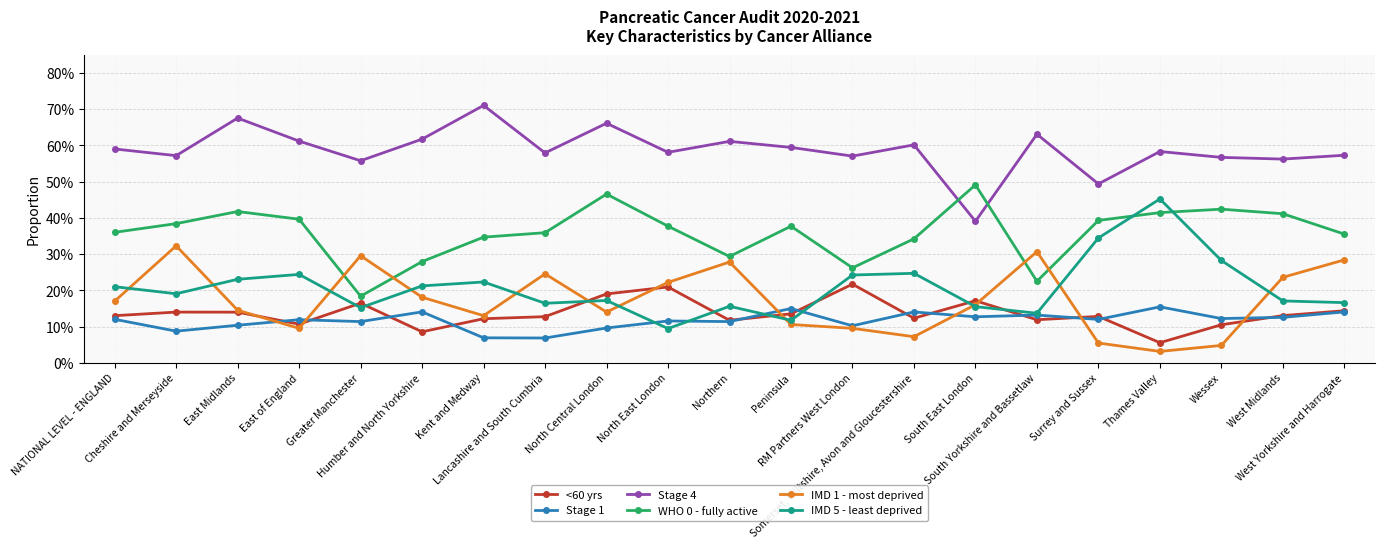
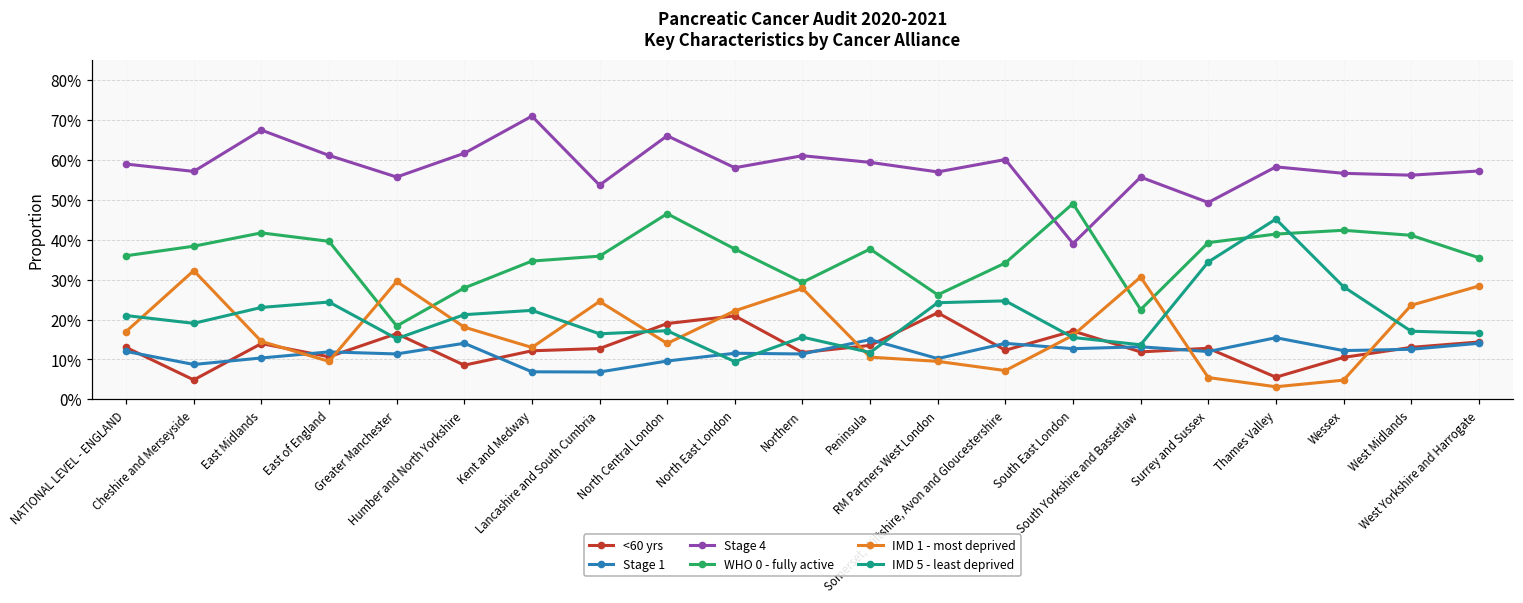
  {
    "<60 yrs": {
      "NATIONAL LEVEL - ENGLAND": "13%",
-     "Cheshire and Merseyside": "14%",
+     "Cheshire and Merseyside": "5%",
      "East of England": "11%",
      "Greater Manchester": "16%",
      "Humber and North Yorkshire": "9%",
      "Kent and Medway": "12%",
      "Lancashire and South Cumbria": "13%",
      "North Central London": "19%",
      "North East London": "21%",
      "Peninsula": "14%",
      "RM Partners West London": "22%",
      "Somerset, Wiltshire, Avon and Gloucestershire": "12%",
      "South East London": "17%",
      "South Yorkshire and Bassetlaw": "12%",
      "Surrey and Sussex": "13%",
      "Thames Valley": "6%",
      "Wessex": "11%"
    },
    "Stage 1": {
      "NATIONAL LEVEL - ENGLAND": "12%",
      "Cheshire and Merseyside": "9%",
      "East Midlands": "10%",
      "East of England": "12%",
      "Greater Manchester": "11%",
      "Humber and North Yorkshire": "14%",
      "Kent and Medway": "7%",
      "Lancashire and South Cumbria": "7%",
      "North Central London": "10%",
      "North East London": "12%",
      "Peninsula": "15%",
      "RM Partners West London": "10%",
      "Somerset, Wiltshire, Avon and Gloucestershire": "14%",
      "South East London": "13%",
      "Surrey and Sussex": "12%",
      "Thames Valley": "15%",
      "Wessex": "12%"
    },
    "Stage 4": {
      "NATIONAL LEVEL - ENGLAND": "59%",
      "Cheshire and Merseyside": "57%",
      "East Midlands": "68%",
      "East of England": "61%",
      "Greater Manchester": "56%",
      "Humber and North Yorkshire": "62%",
      "Kent and Medway": "71%",
-     "Lancashire and South Cumbria": "58%",
+     "Lancashire and South Cumbria": "54%",
      "North Central London": "66%",
      "North East London": "58%",
      "Northern": "61%",
      "Peninsula": "59%",
      "RM Partners West London": "57%",
      "Somerset, Wiltshire, Avon and Gloucestershire": "60%",
      "South East London": "39%",
-     "South Yorkshire and Bassetlaw": "63%",
+     "South Yorkshire and Bassetlaw": "56%",
      "Surrey and Sussex": "49%",
      "Thames Valley": "58%",
      "Wessex": "57%",
      "West Midlands": "56%",
      "West Yorkshire and Harrogate": "57%"
    },
    "IMD 1 - most deprived": {
      "NATIONAL LEVEL - ENGLAND": "17%",
      "Cheshire and Merseyside": "32%",
      "East of England": "10%",
      "Greater Manchester": "30%",
      "Humber and North Yorkshire": "18%",
      "Kent and Medway": "13%",
      "Lancashire and South Cumbria": "25%",
      "North Central London": "14%",
      "North East London": "22%",
      "Northern": "28%",
      "Peninsula": "11%",
      "RM Partners West London": "10%",
      "Somerset, Wiltshire, Avon and Gloucestershire": "7%",
      "South Yorkshire and Bassetlaw": "31%",
      "Surrey and Sussex": "5%",
      "Thames Valley": "3%",
      "Wessex": "5%",
      "West Midlands": "24%",
      "West Yorkshire and Harrogate": "28%"
    }
  }
